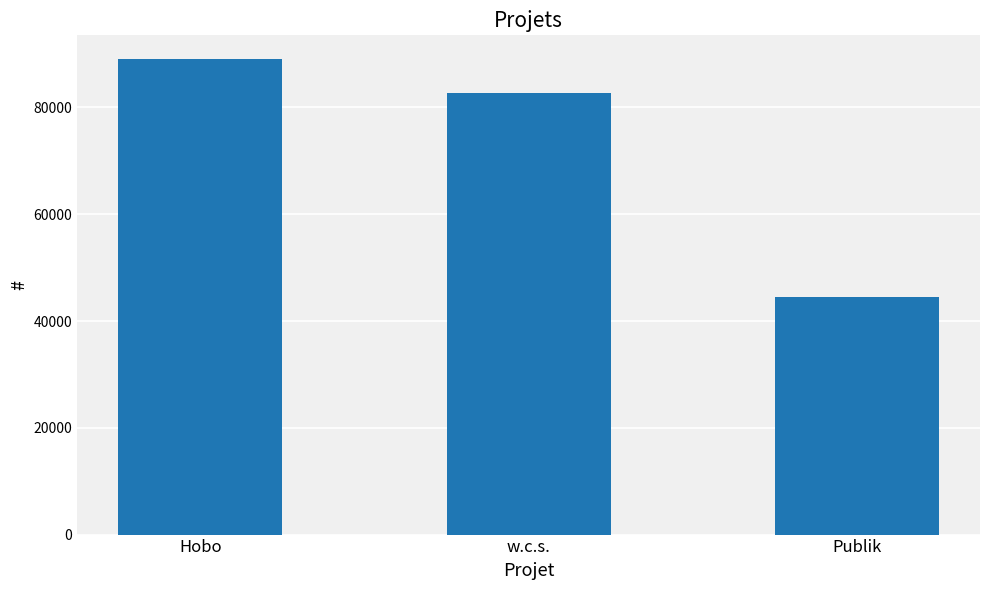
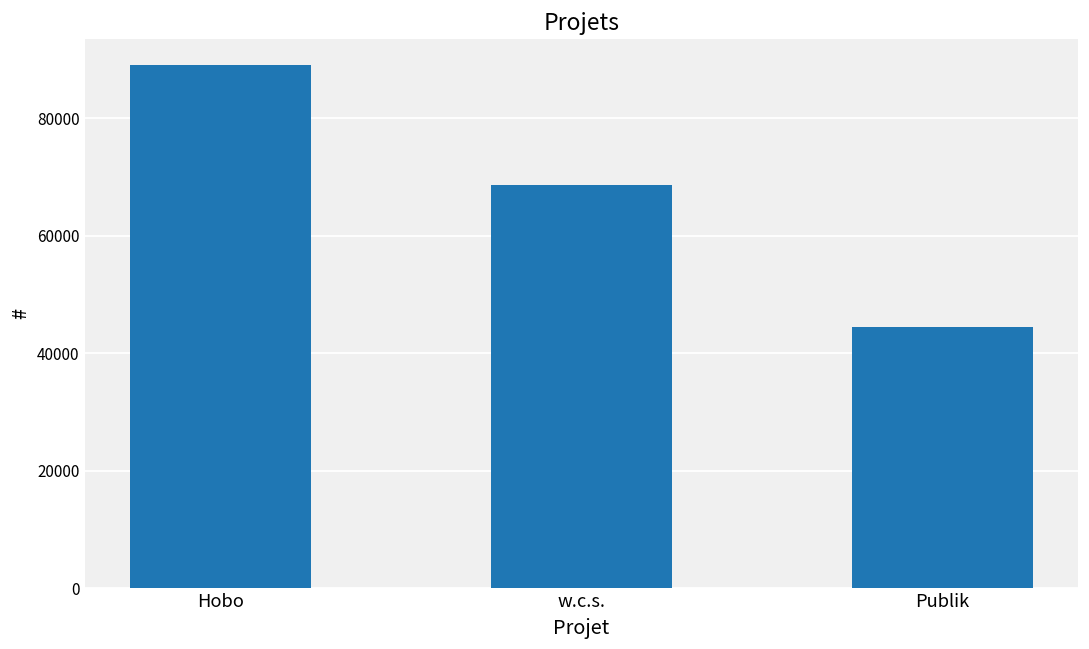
  {
    "Hobo": 89000,
-   "w.c.s.": 83000,
+   "w.c.s.": 69000,
    "Publik": 44000
  }
